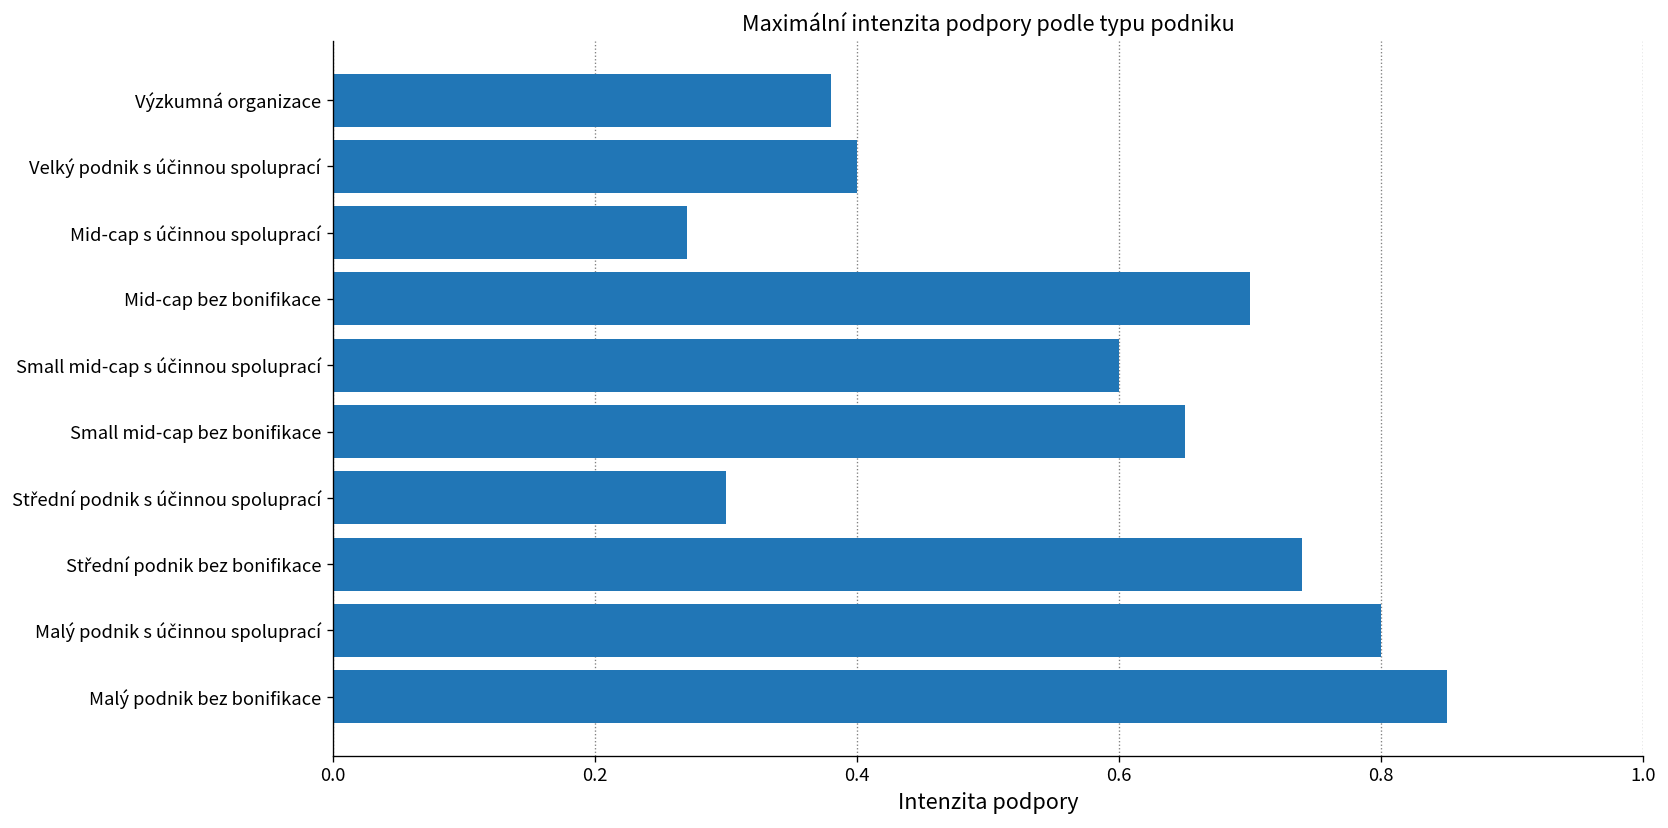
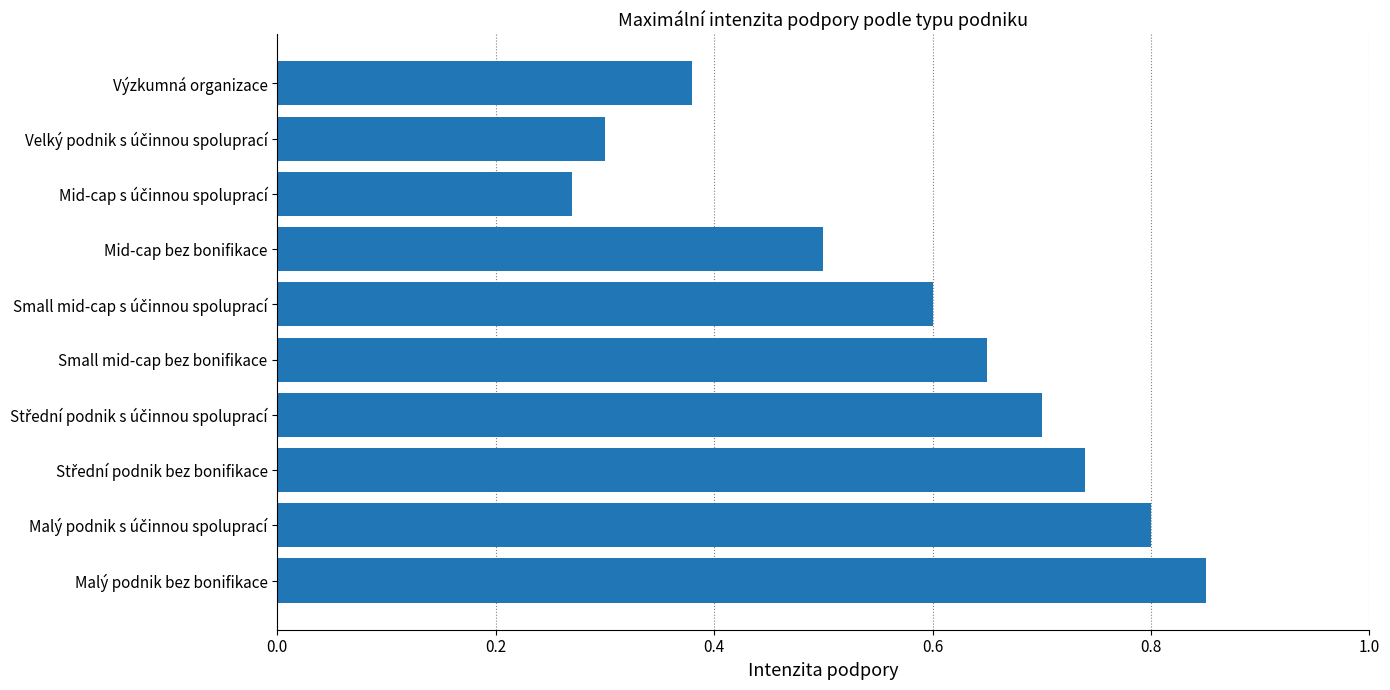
  {
    "Výzkumná organizace": 0.380,
-   "Velký podnik s účinnou spoluprací": 0.4,
+   "Velký podnik s účinnou spoluprací": 0.3,
    "Mid-cap s účinnou spoluprací": 0.270,
-   "Mid-cap bez bonifikace": 0.7,
+   "Mid-cap bez bonifikace": 0.5,
    "Small mid-cap s účinnou spoluprací": 0.6,
    "Small mid-cap bez bonifikace": 0.650,
-   "Střední podnik s účinnou spoluprací": 0.3,
+   "Střední podnik s účinnou spoluprací": 0.7,
    "Střední podnik bez bonifikace": 0.740,
    "Malý podnik s účinnou spoluprací": 0.8,
    "Malý podnik bez bonifikace": 0.850
  }
